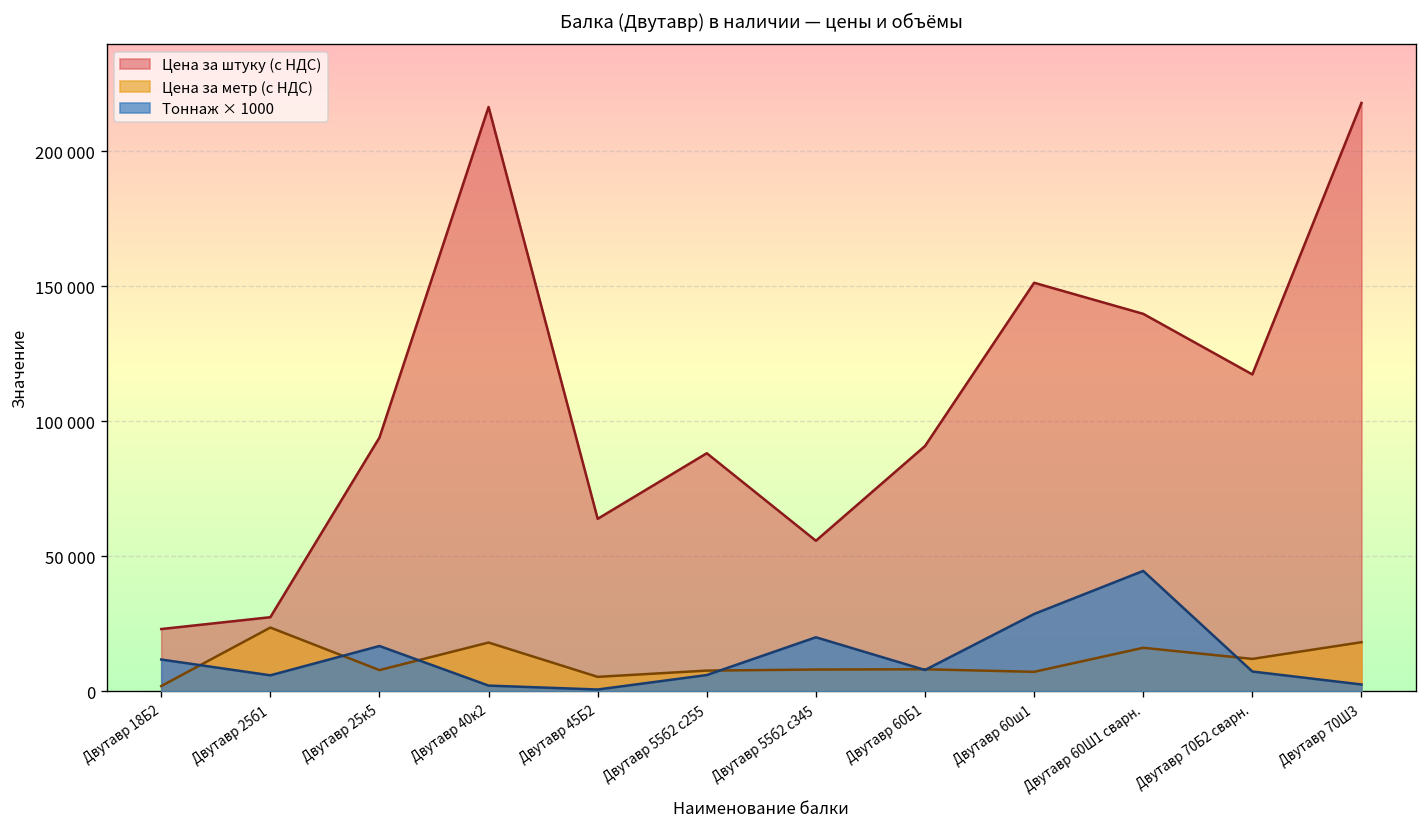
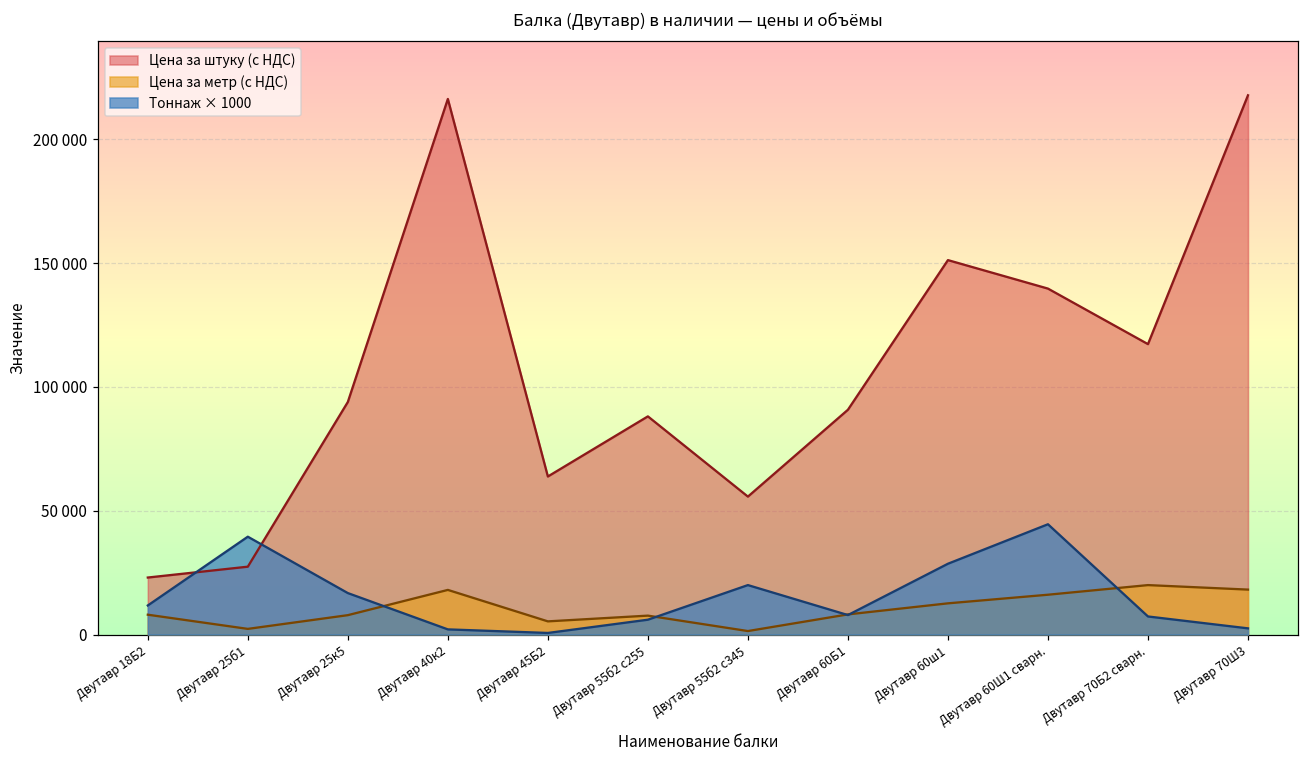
  {
    "Цена за штуку (с НДС)": {
      "Двутавр 18Б2": 23000,
      "Двутавр 25б1": 27000,
      "Двутавр 25к5": 94000,
      "Двутавр 40к2": 216000,
      "Двутавр 45Б2": 64000,
      "Двутавр 55б2 с255": 88000,
      "Двутавр 55б2 с345": 56000,
      "Двутавр 60Б1": 91000,
      "Двутавр 60ш1": 151000,
      "Двутавр 60Ш1 сварн.": 140000,
      "Двутавр 70Б2 сварн.": 117000,
      "Двутавр 70Ш3": 218000
    },
    "Цена за метр (с НДС)": {
-     "Двутавр 18Б2": 2000,
-     "Двутавр 25б1": 24000,
+     "Двутавр 18Б2": 8000,
+     "Двутавр 25б1": 2000,
      "Двутавр 25к5": 8000,
      "Двутавр 40к2": 18000,
      "Двутавр 45Б2": 5000,
      "Двутавр 55б2 с255": 8000,
-     "Двутавр 55б2 с345": 8000,
-     "Двутавр 60ш1": 7000,
+     "Двутавр 55б2 с345": 1000,
+     "Двутавр 60ш1": 13000,
      "Двутавр 60Ш1 сварн.": 16000,
-     "Двутавр 70Б2 сварн.": 12000,
+     "Двутавр 70Б2 сварн.": 20000,
      "Двутавр 70Ш3": 18000
    },
    "Тоннаж × 1000": {
      "Двутавр 18Б2": 12000,
-     "Двутавр 25б1": 6000,
+     "Двутавр 25б1": 40000,
      "Двутавр 25к5": 17000,
      "Двутавр 40к2": 2000,
      "Двутавр 45Б2": 1000,
      "Двутавр 55б2 с255": 6000,
      "Двутавр 55б2 с345": 20000,
      "Двутавр 60ш1": 29000,
      "Двутавр 60Ш1 сварн.": 45000,
      "Двутавр 70Б2 сварн.": 7000,
      "Двутавр 70Ш3": 3000
    }
  }
